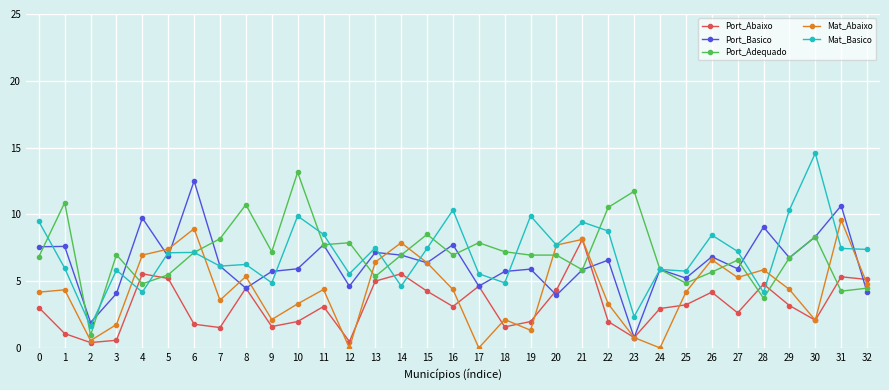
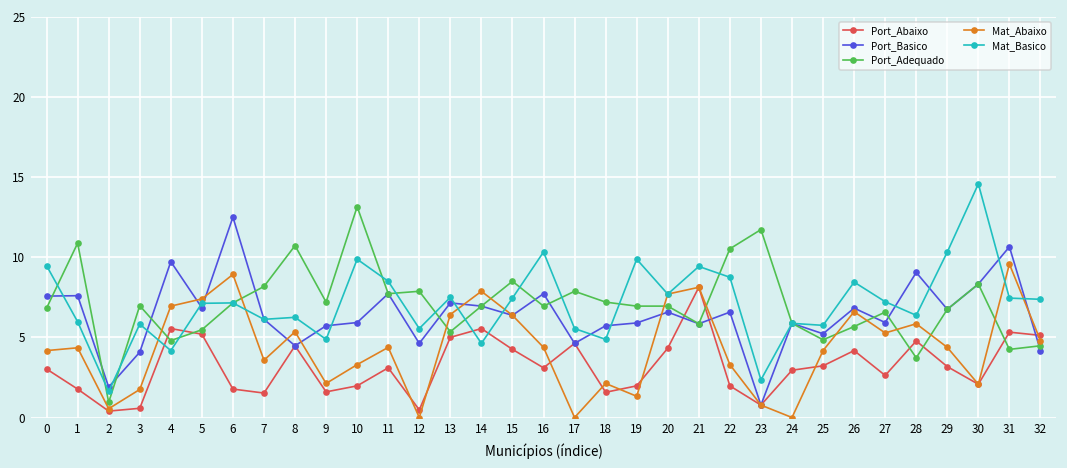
  {
    "Port_Abaixo": {
      "0": 3.0,
-     "1": 1.1,
+     "1": 1.8,
      "3": 0.6,
      "4": 5.6,
      "5": 5.2,
      "6": 1.8,
      "7": 1.5,
      "9": 1.6,
      "10": 2.0,
      "11": 3.1,
      "12": 0.5,
      "13": 5.0,
      "14": 5.6,
      "15": 4.3,
      "16": 3.1,
      "18": 1.6,
      "19": 2.0,
      "20": 4.3,
      "22": 2.0,
      "24": 2.9,
      "25": 3.2,
      "26": 4.2,
      "27": 2.6,
      "28": 4.8,
      "29": 3.2,
      "31": 5.3,
      "32": 5.1
    },
    "Port_Basico": {
      "0": 7.6,
      "1": 7.6,
      "2": 1.9,
      "3": 4.1,
      "4": 9.7,
      "5": 6.9,
      "6": 12.5,
      "9": 5.7,
      "10": 5.9,
      "12": 4.6,
      "13": 7.1,
      "16": 7.7,
      "18": 5.7,
      "19": 5.9,
-     "20": 4.0,
+     "20": 6.6,
      "22": 6.6,
      "25": 5.2,
      "26": 6.8,
      "27": 5.9,
      "28": 9.0,
      "31": 10.7,
      "32": 4.2
    },
    "Port_Adequado": {
      "0": 6.8,
      "1": 10.9,
      "2": 1.0,
      "3": 7.0,
      "4": 4.8,
      "5": 5.5,
      "7": 8.2,
      "8": 10.7,
      "9": 7.2,
      "10": 13.2,
      "12": 7.9,
      "13": 5.4,
      "15": 8.5,
      "16": 7.0,
      "17": 7.9,
      "18": 7.2,
      "19": 7.0,
      "20": 7.0,
      "22": 10.5,
      "23": 11.7,
      "25": 4.9,
      "26": 5.7,
      "27": 6.6,
      "28": 3.7,
      "31": 4.3,
      "32": 4.5
    },
    "Mat_Abaixo": {
      "0": 4.2,
      "1": 4.4,
      "3": 1.8,
      "4": 7.0,
      "5": 7.4,
      "6": 8.9,
      "7": 3.6,
      "8": 5.4,
      "9": 2.1,
      "10": 3.3,
      "11": 4.4,
      "12": 0.0,
      "13": 6.4,
      "14": 7.9,
      "16": 4.4,
      "17": 0.0,
      "18": 2.1,
      "19": 1.3,
      "22": 3.3,
      "24": 0.0,
      "25": 4.2,
      "26": 6.6,
      "27": 5.3,
      "28": 5.9,
      "29": 4.4,
      "31": 9.6,
      "32": 4.8
    },
    "Mat_Basico": {
      "0": 9.5,
      "1": 6.0,
      "2": 1.6,
      "3": 5.8,
      "4": 4.2,
      "5": 7.1,
      "8": 6.3,
      "9": 4.9,
      "10": 9.9,
      "11": 8.5,
      "12": 5.6,
      "13": 7.5,
      "14": 4.6,
      "15": 7.4,
      "16": 10.3,
      "17": 5.6,
      "18": 4.9,
      "19": 9.9,
      "21": 9.4,
      "22": 8.8,
      "23": 2.4,
      "25": 5.8,
      "26": 8.5,
      "27": 7.2,
-     "28": 4.2,
+     "28": 6.4,
      "29": 10.3,
      "30": 14.6,
      "31": 7.4,
      "32": 7.4
    }
  }
